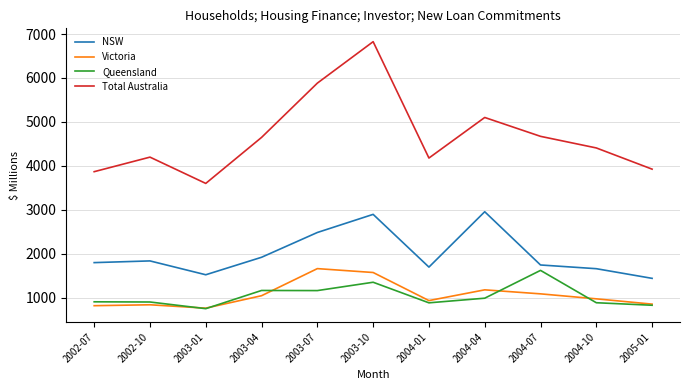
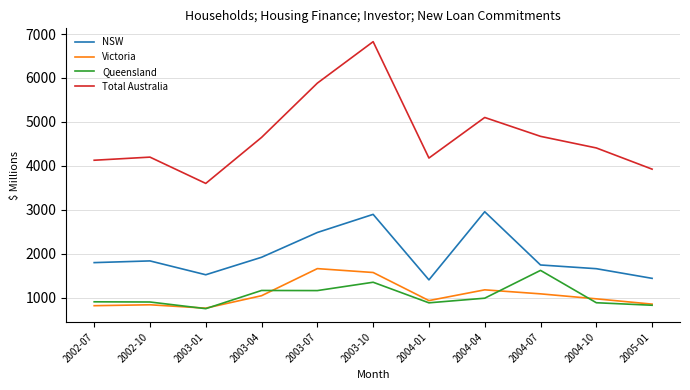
  {
    "NSW": {
      "2002-07": 1800,
      "2002-10": 1800,
      "2003-01": 1500,
      "2003-04": 1900,
      "2003-07": 2500,
      "2003-10": 2900,
-     "2004-01": 1700,
+     "2004-01": 1400,
      "2004-04": 3000,
      "2004-07": 1700,
      "2004-10": 1700,
      "2005-01": 1400
    },
    "Victoria": {
      "2002-07": 800,
      "2002-10": 800,
      "2003-04": 1000,
      "2003-07": 1700,
      "2003-10": 1600,
      "2004-04": 1200,
      "2004-07": 1100,
      "2004-10": 1000
    },
    "Queensland": {
      "2002-07": 900,
      "2002-10": 900,
      "2003-04": 1200,
      "2003-07": 1200,
      "2003-10": 1300,
      "2004-04": 1000,
      "2004-07": 1600,
      "2004-10": 900
    },
    "Total Australia": {
-     "2002-07": 3900,
+     "2002-07": 4100,
      "2002-10": 4200,
      "2003-01": 3600,
      "2003-04": 4600,
      "2003-07": 5900,
      "2003-10": 6800,
      "2004-01": 4200,
      "2004-04": 5100,
      "2004-07": 4700,
      "2004-10": 4400,
      "2005-01": 3900
    }
  }
